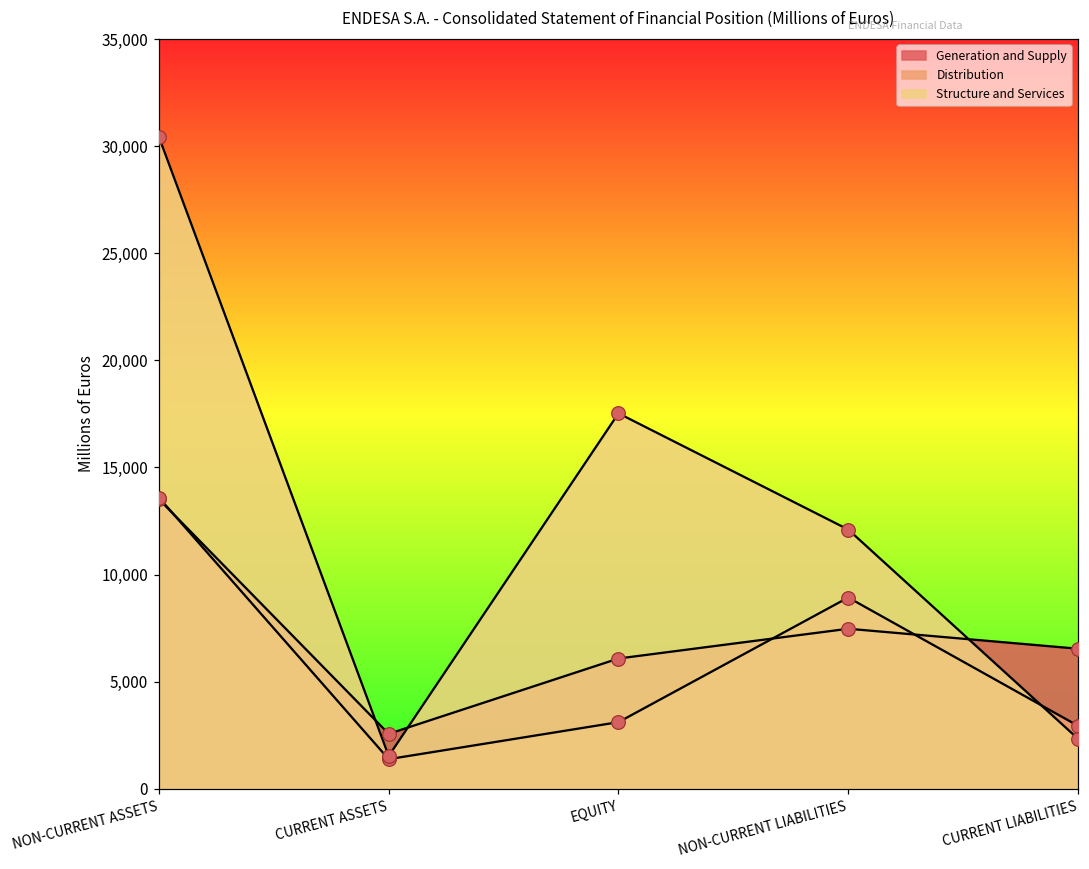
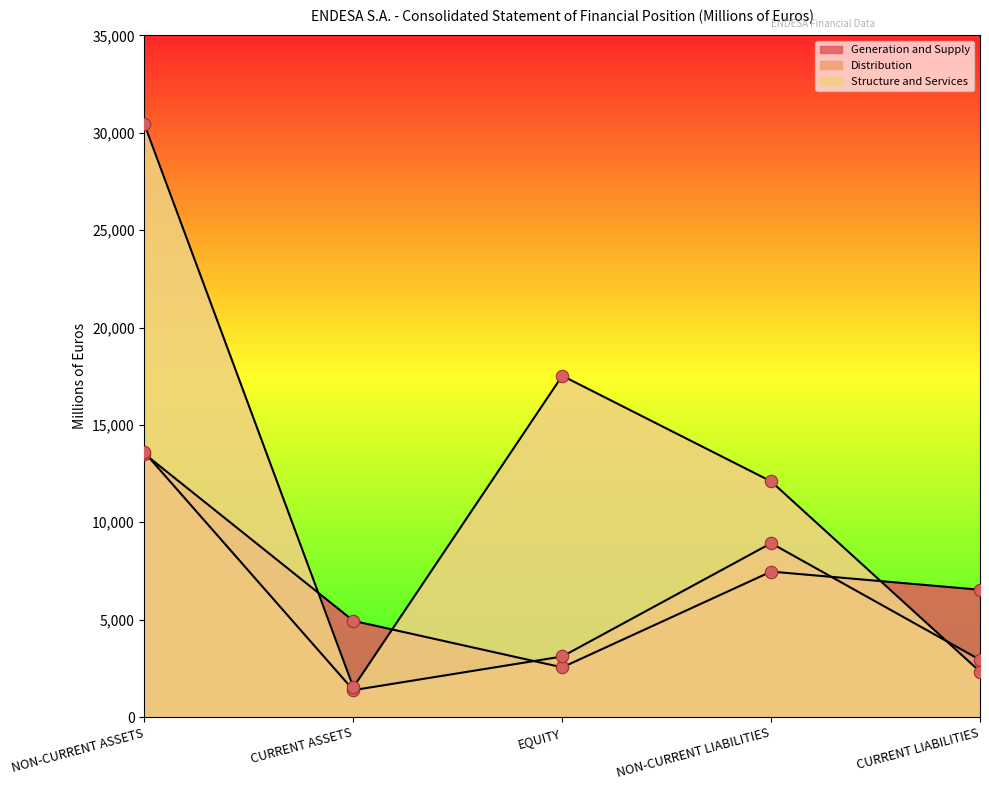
  {
    "Generation and Supply": {
-     "CURRENT ASSETS": "2,600",
-     "EQUITY": "6,100",
+     "CURRENT ASSETS": "4,900",
+     "EQUITY": "2,600",
      "NON-CURRENT LIABILITIES": "7,500",
      "CURRENT LIABILITIES": "6,500"
    }
  }
